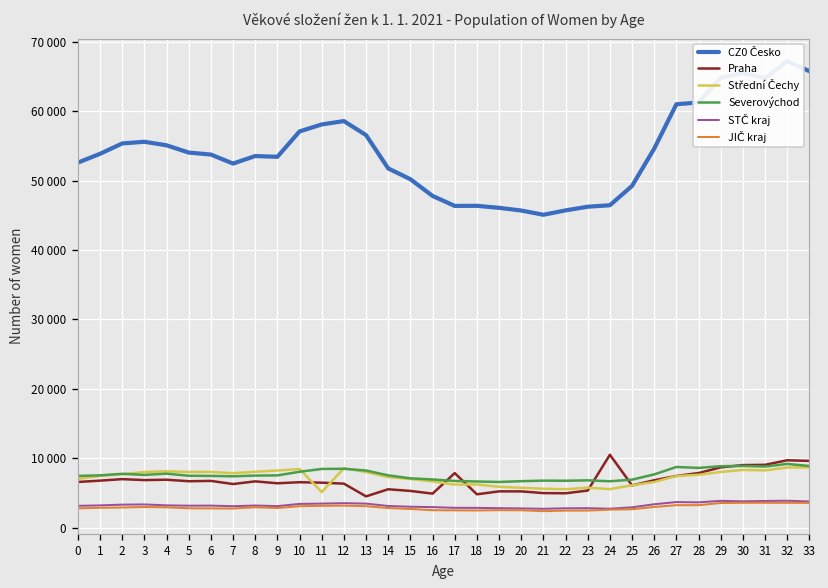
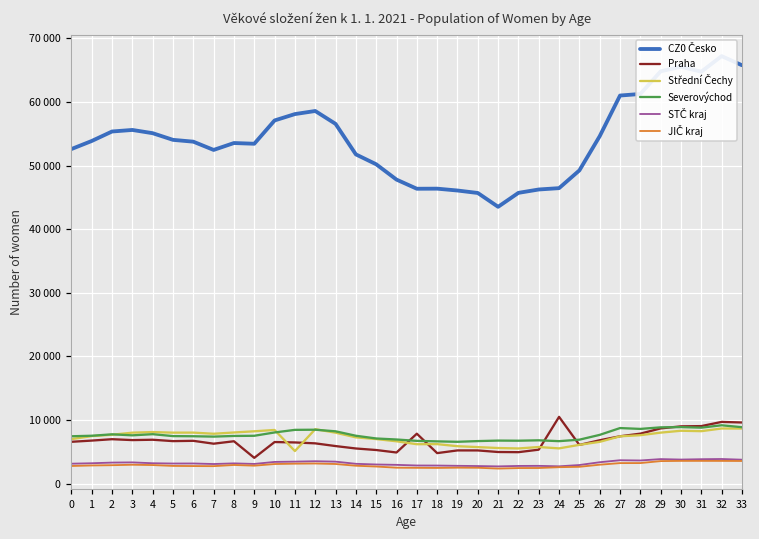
  {
    "CZ0 Česko": {
      "0": 53000,
      "1": 54000,
      "2": 55000,
      "3": 56000,
      "4": 55000,
      "5": 54000,
      "6": 54000,
      "7": 52000,
      "8": 54000,
      "9": 53000,
      "10": 57000,
      "11": 58000,
      "12": 59000,
      "13": 57000,
      "14": 52000,
      "15": 50000,
      "16": 48000,
      "17": 46000,
      "18": 46000,
      "19": 46000,
      "20": 46000,
-     "21": 45000,
+     "21": 44000,
      "22": 46000,
      "23": 46000,
      "24": 46000,
      "25": 49000,
      "26": 55000,
      "27": 61000,
      "33": 66000
    },
    "Praha": {
      "1": 7000,
      "2": 7000,
      "3": 7000,
      "4": 7000,
      "5": 7000,
      "6": 7000,
      "7": 6000,
      "8": 7000,
-     "9": 6000,
+     "9": 4000,
      "10": 7000,
      "11": 6000,
      "12": 6000,
-     "13": 5000,
+     "13": 6000,
      "14": 6000,
      "15": 5000,
      "16": 5000,
      "17": 8000,
      "18": 5000,
      "19": 5000,
      "20": 5000,
      "21": 5000,
      "22": 5000,
      "24": 11000,
      "32": 10000,
      "33": 10000
    },
    "Střední Čechy": {
      "5": 8000,
      "6": 8000,
      "7": 8000,
      "8": 8000,
      "9": 8000,
      "11": 5000,
      "17": 6000,
      "19": 6000,
      "20": 6000,
      "21": 6000,
      "22": 6000,
      "24": 6000,
      "29": 8000,
      "30": 8000,
      "31": 8000,
      "32": 9000
    },
    "Severovýchod": {
      "0": 7000,
      "5": 7000,
      "6": 7000,
      "7": 7000,
      "8": 8000,
      "9": 8000,
      "11": 8000,
      "17": 7000,
      "19": 7000,
      "20": 7000,
      "21": 7000,
      "22": 7000,
      "23": 7000,
      "24": 7000,
      "25": 7000,
      "26": 8000,
      "27": 9000,
      "28": 9000,
      "32": 9000
    },
    "STČ kraj": {
      "16": 3000,
      "27": 4000
    },
    "JIČ kraj": {
      "16": 3000,
      "27": 3000
    }
  }
